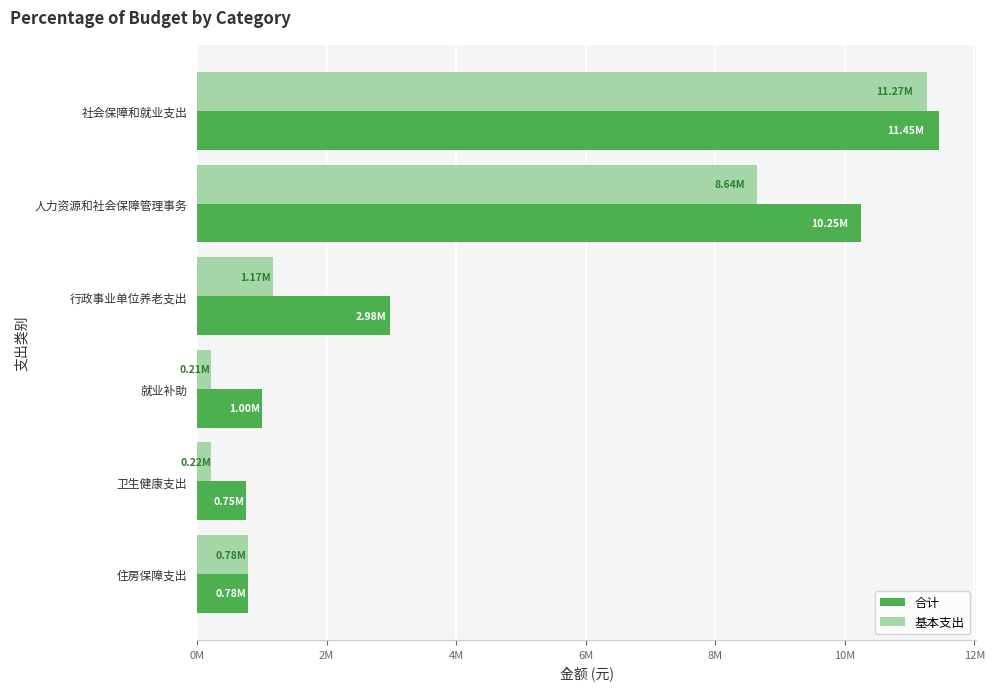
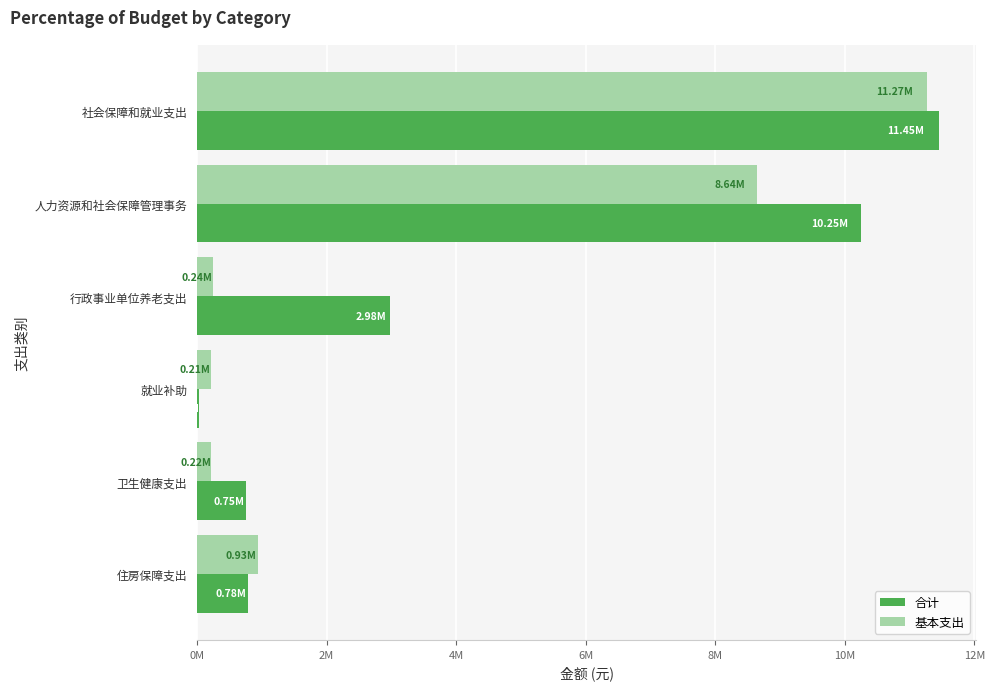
  {
    "合计": {
-     "就业补助": "1000000"
+     "就业补助": "0"
    },
    "基本支出": {
      "社会保障和就业支出": "11.27M",
      "人力资源和社会保障管理事务": "8.64M",
-     "行政事业单位养老支出": "1.17M",
+     "行政事业单位养老支出": "0.24M",
      "就业补助": "0.21M",
      "卫生健康支出": "0.22M",
-     "住房保障支出": "0.78M"
+     "住房保障支出": "0.93M"
    }
  }
